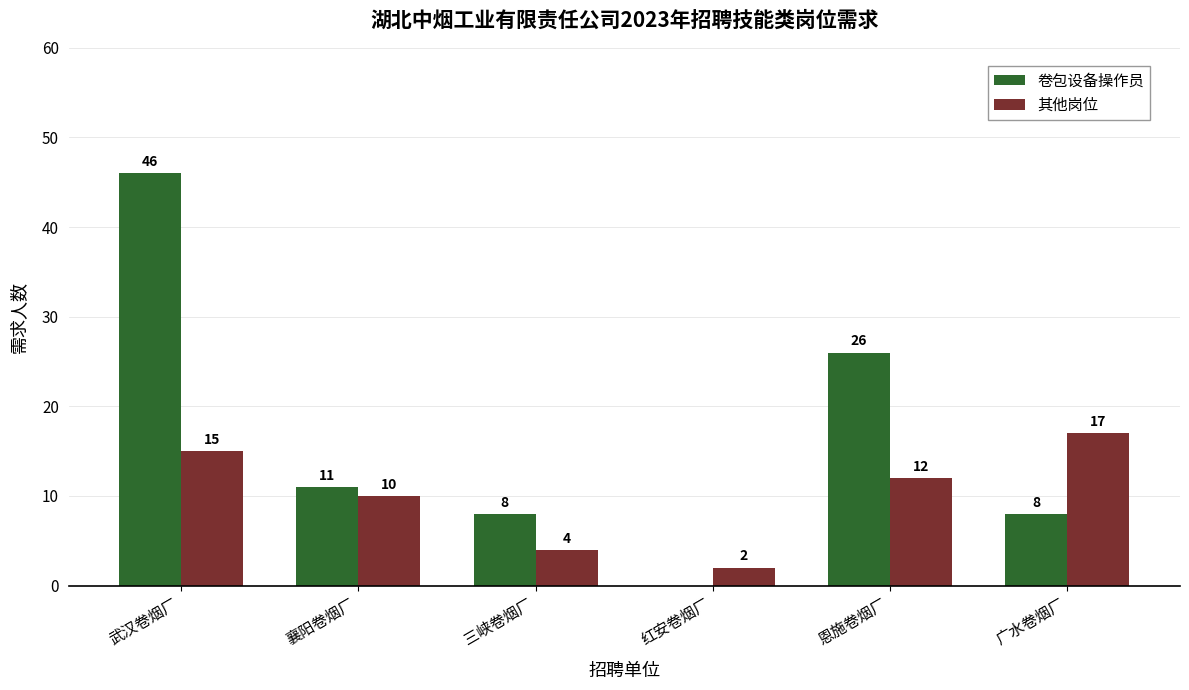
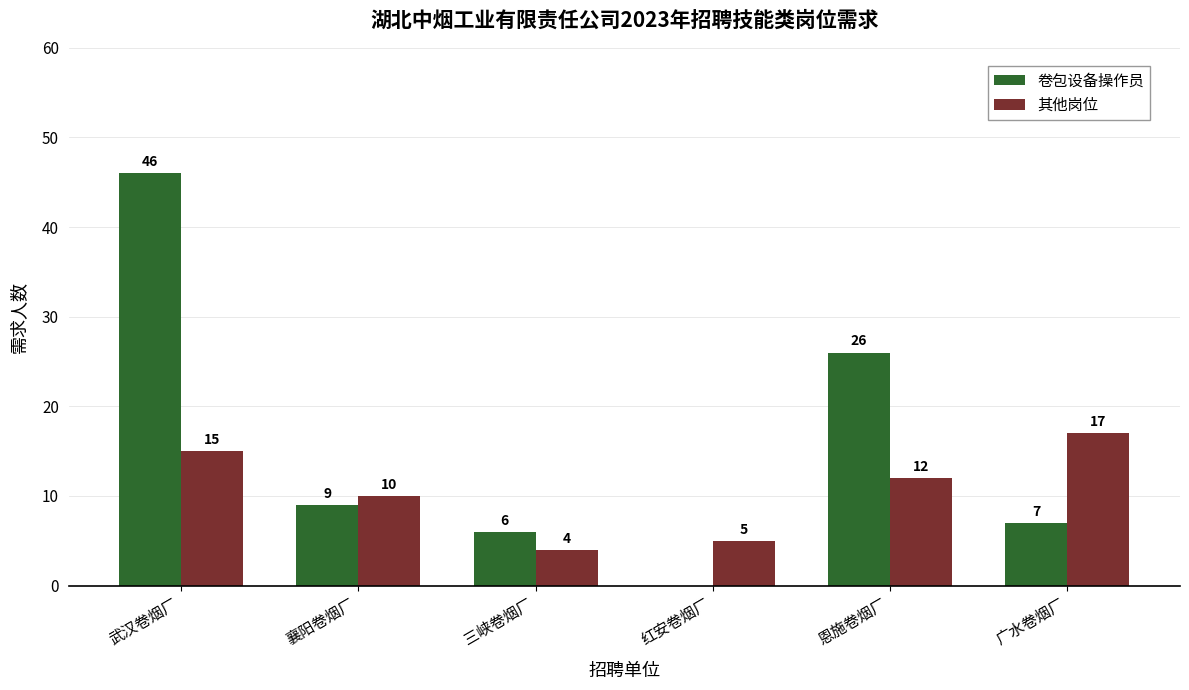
  {
    "卷包设备操作员": {
      "武汉卷烟厂": 46,
-     "襄阳卷烟厂": 11,
-     "三峡卷烟厂": 8,
+     "襄阳卷烟厂": 9,
+     "三峡卷烟厂": 6,
      "恩施卷烟厂": 26,
-     "广水卷烟厂": 8
+     "广水卷烟厂": 7
    },
    "其他岗位": {
      "武汉卷烟厂": 15,
      "襄阳卷烟厂": 10,
      "三峡卷烟厂": 4,
-     "红安卷烟厂": 2,
+     "红安卷烟厂": 5,
      "恩施卷烟厂": 12,
      "广水卷烟厂": 17
    }
  }
